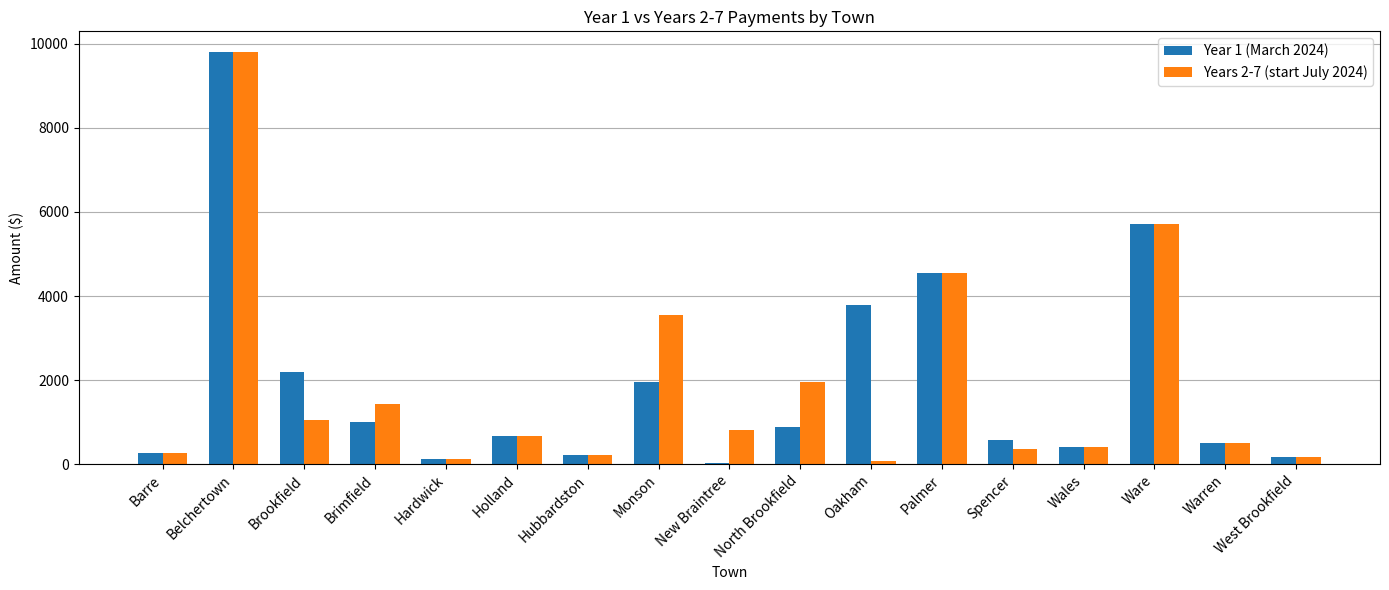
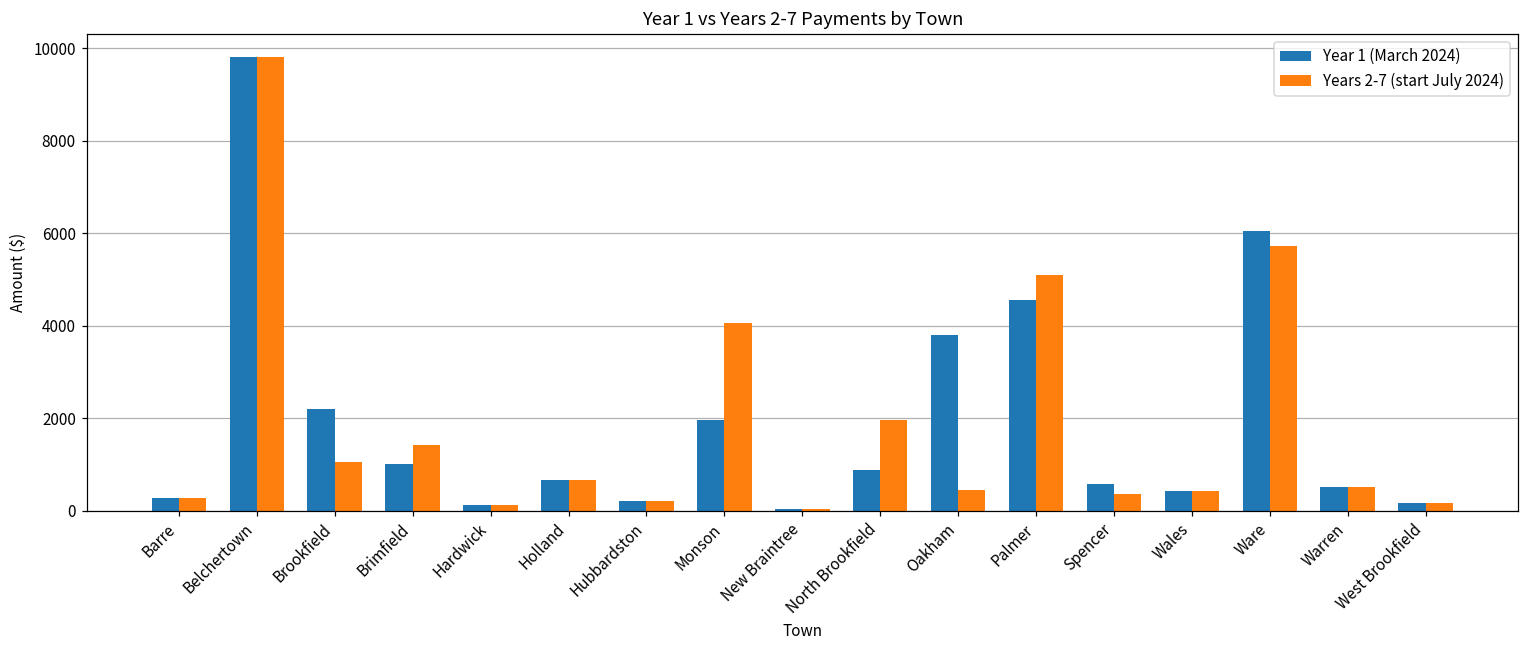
  {
    "Year 1 (March 2024)": {
      "Barre": 300,
      "Belchertown": 9800,
      "Brookfield": 2200,
      "Brimfield": 1000,
      "Hardwick": 100,
      "Holland": 700,
      "Hubbardston": 200,
      "Monson": 2000,
      "North Brookfield": 900,
      "Oakham": 3800,
      "Palmer": 4600,
      "Spencer": 600,
      "Wales": 400,
-     "Ware": 5700,
+     "Ware": 6100,
      "Warren": 500,
      "West Brookfield": 200
    },
    "Years 2-7 (start July 2024)": {
      "Barre": 300,
      "Belchertown": 9800,
      "Brookfield": 1000,
      "Brimfield": 1400,
      "Hardwick": 100,
      "Holland": 700,
      "Hubbardston": 200,
-     "Monson": 3600,
-     "New Braintree": 800,
+     "Monson": 4000,
+     "New Braintree": 0,
      "North Brookfield": 2000,
-     "Oakham": 100,
-     "Palmer": 4600,
+     "Oakham": 400,
+     "Palmer": 5100,
      "Spencer": 400,
      "Wales": 400,
      "Ware": 5700,
      "Warren": 500,
      "West Brookfield": 200
    }
  }
